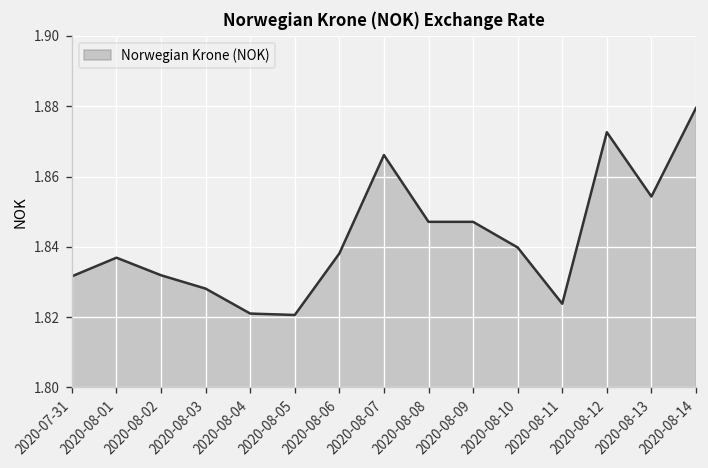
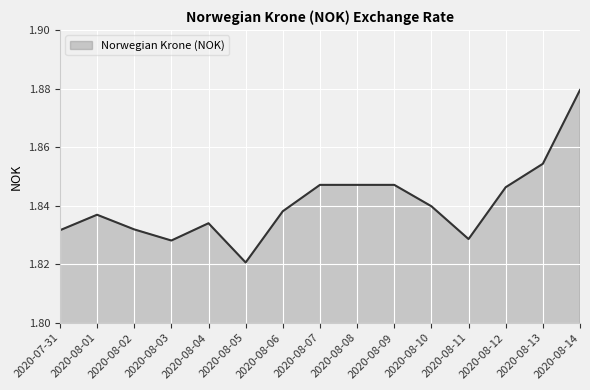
  {
    "2020-07-31": 1.832,
    "2020-08-01": 1.837,
    "2020-08-02": 1.832,
    "2020-08-03": 1.828,
-   "2020-08-04": 1.821,
+   "2020-08-04": 1.834,
    "2020-08-05": 1.821,
    "2020-08-06": 1.838,
-   "2020-08-07": 1.866,
+   "2020-08-07": 1.847,
    "2020-08-08": 1.847,
    "2020-08-09": 1.847,
    "2020-08-10": 1.840,
-   "2020-08-11": 1.824,
-   "2020-08-12": 1.873,
+   "2020-08-11": 1.829,
+   "2020-08-12": 1.846,
    "2020-08-13": 1.854,
    "2020-08-14": 1.880
  }
